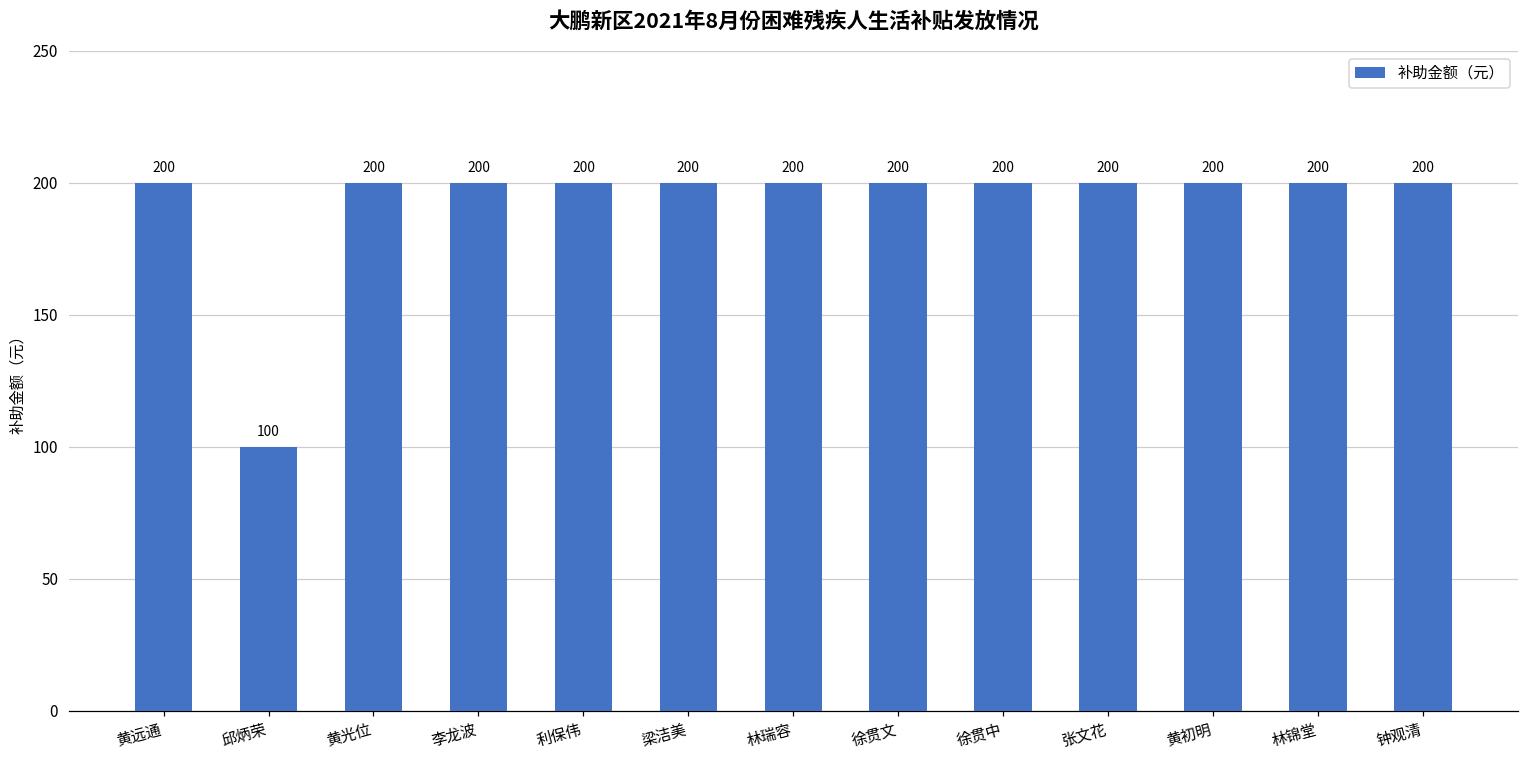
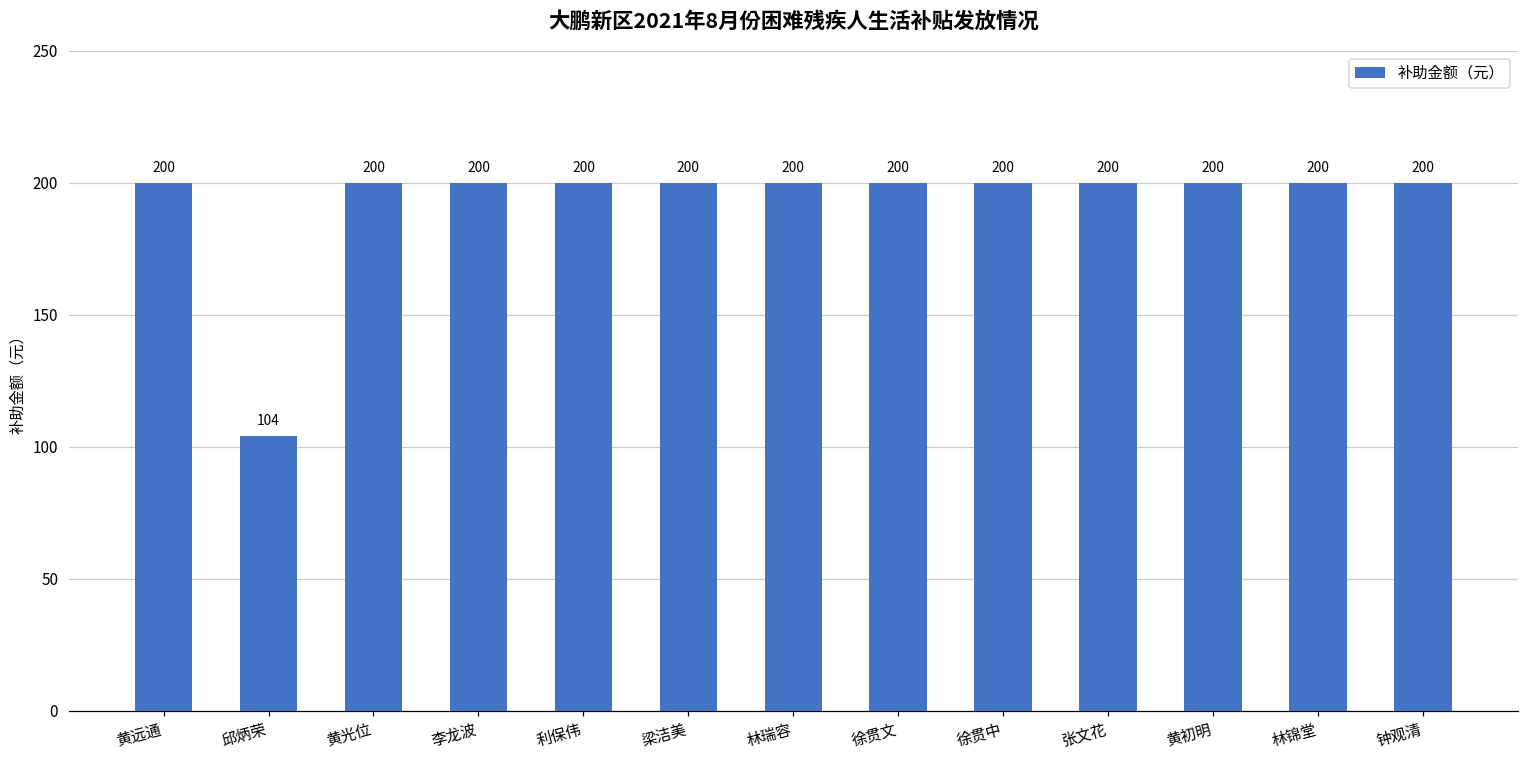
  {
    "黄远通": 200,
-   "邱炳荣": 100,
+   "邱炳荣": 104,
    "黄光位": 200,
    "李龙波": 200,
    "利保伟": 200,
    "梁洁美": 200,
    "林瑞容": 200,
    "徐贯文": 200,
    "徐贯中": 200,
    "张文花": 200,
    "黄初明": 200,
    "林锦堂": 200,
    "钟观清": 200
  }
